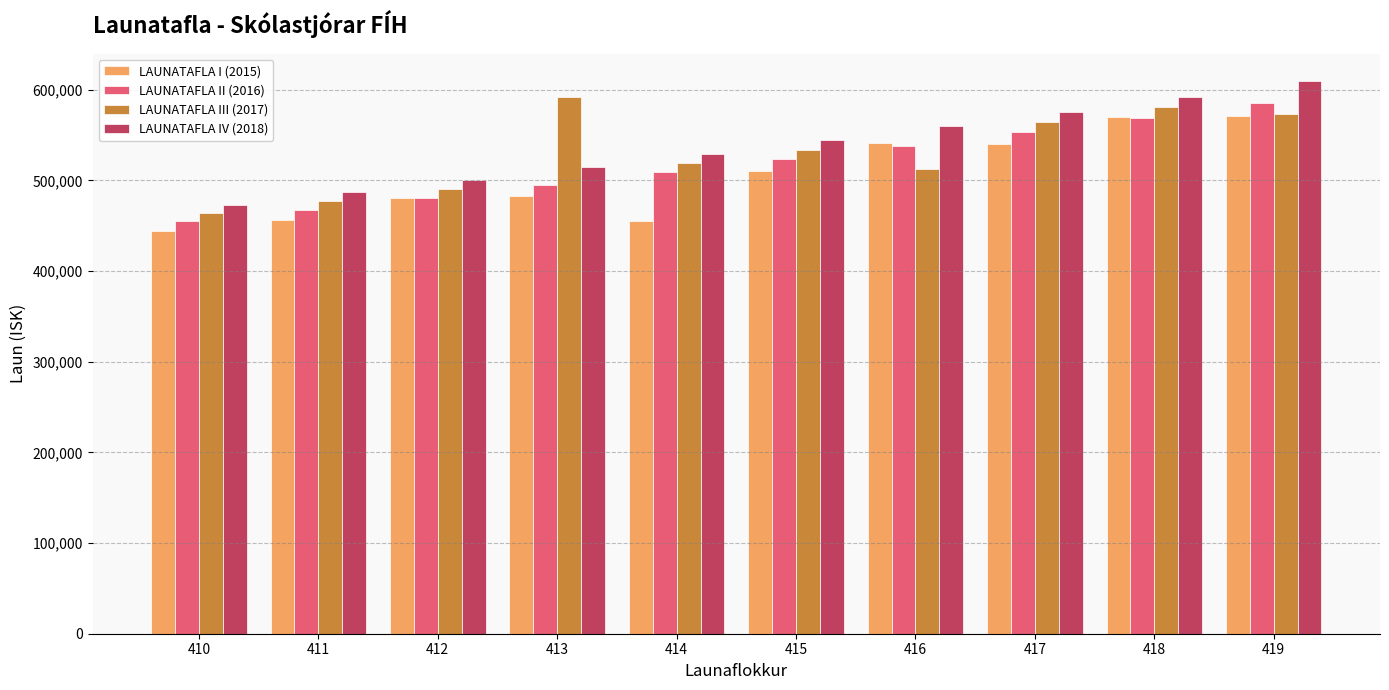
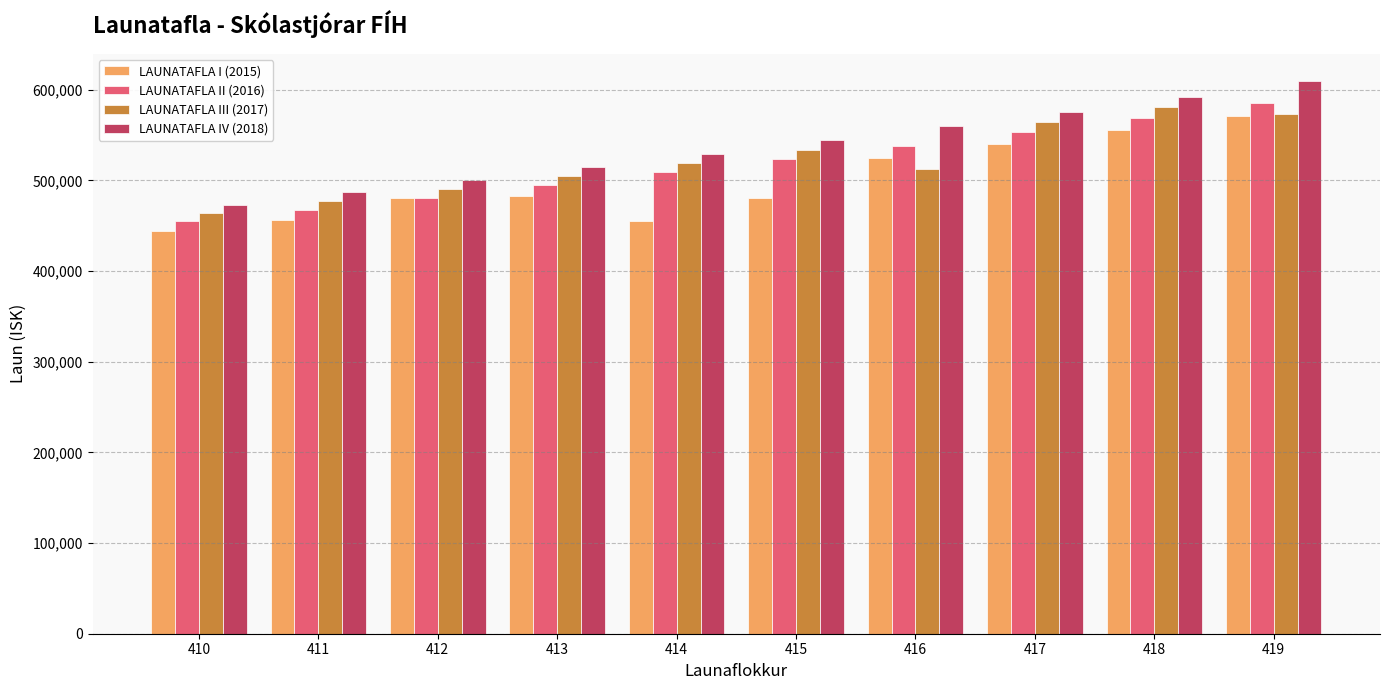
  {
    "LAUNATAFLA I (2015)": {
      "410": "440,000",
      "411": "460,000",
      "412": "480,000",
      "413": "480,000",
      "414": "450,000",
-     "415": "510,000",
-     "416": "540,000",
+     "415": "480,000",
+     "416": "530,000",
      "417": "540,000",
-     "418": "570,000",
+     "418": "560,000",
      "419": "570,000"
    },
    "LAUNATAFLA III (2017)": {
      "410": "460,000",
      "411": "480,000",
      "412": "490,000",
-     "413": "590,000",
+     "413": "500,000",
      "414": "520,000",
      "415": "530,000",
      "416": "510,000",
      "417": "560,000",
      "418": "580,000",
      "419": "570,000"
    }
  }
